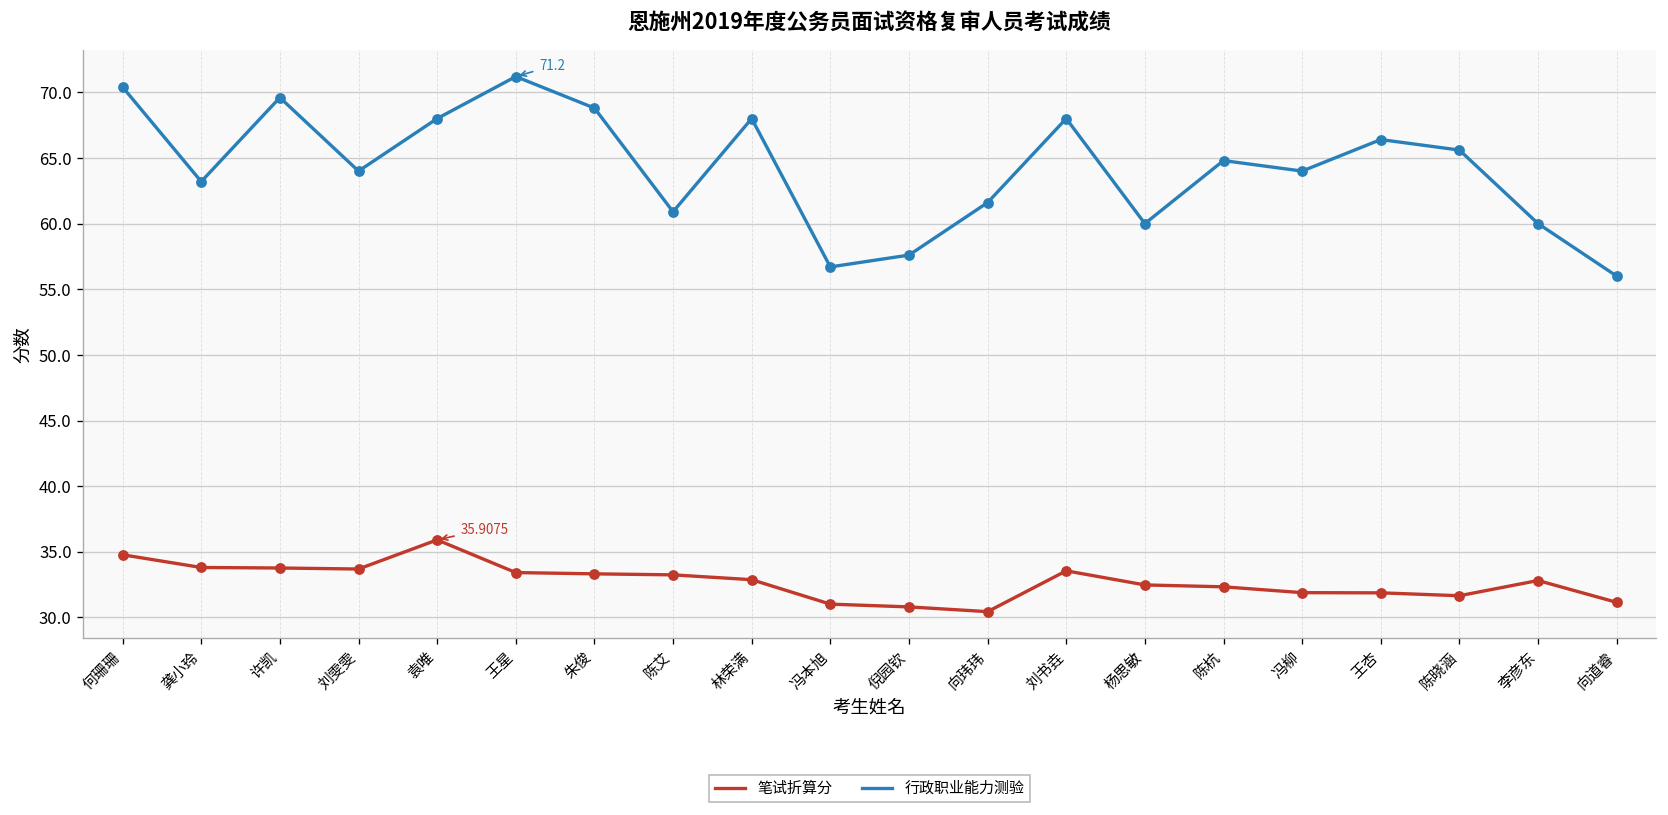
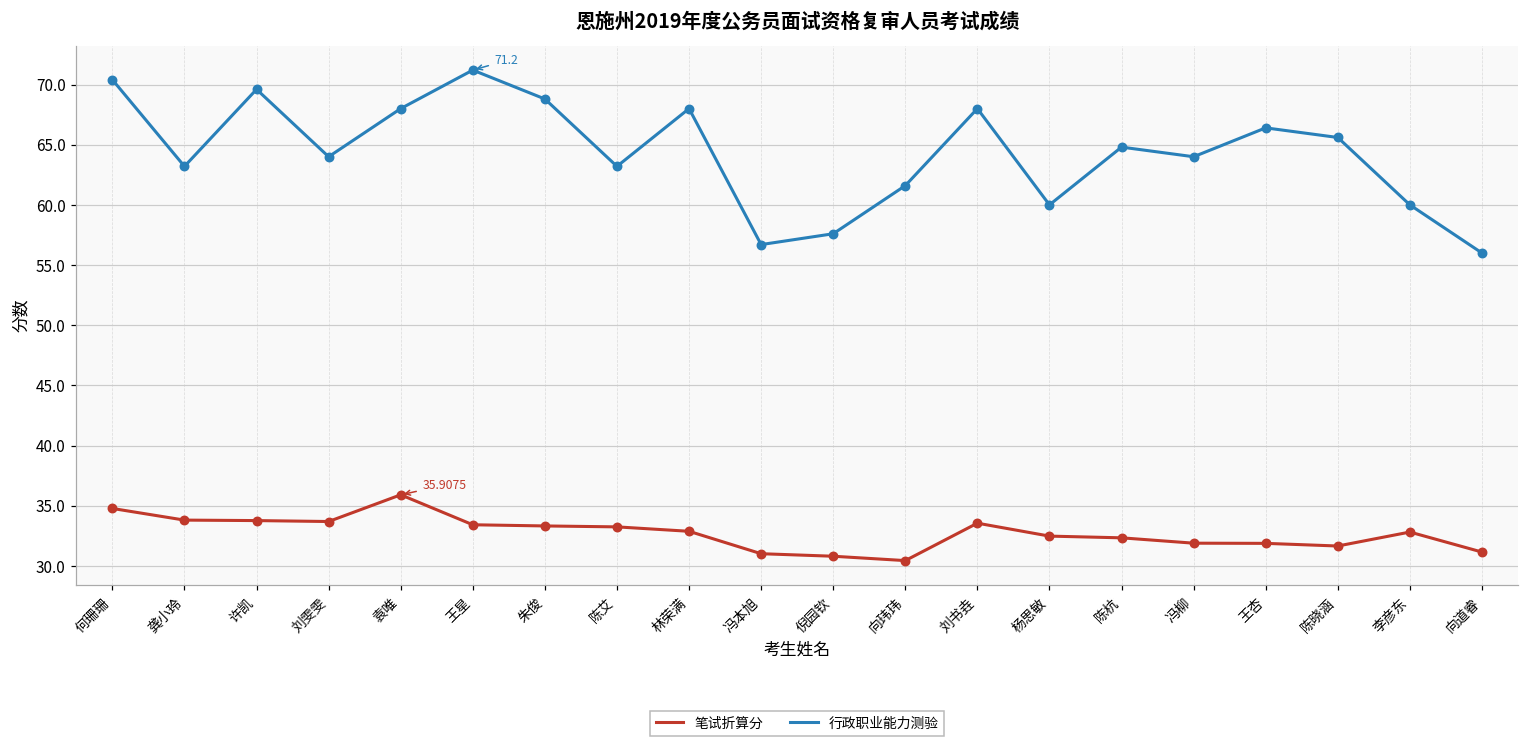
  {
    "笔试折算分": {
      "袁唯": 35.9075
    },
    "行政职业能力测验": {
      "何珊珊": 70.4,
      "龚小玲": 63.2,
      "许凯": 69.6,
      "刘雯雯": 64.0,
      "袁唯": 68.0,
      "朱俊": 68.8,
-     "陈艾": 60.9,
+     "陈艾": 63.2,
      "林荣满": 68.0,
      "冯本旭": 56.7,
      "倪园钦": 57.6,
      "向玮玮": 61.6,
      "刘书垚": 68.0,
      "杨思敏": 60.0,
      "陈杭": 64.8,
      "冯柳": 64.0,
      "王杏": 66.4,
      "陈晓涵": 65.6,
      "李彦东": 60.0,
      "向道睿": 56.0
    }
  }
